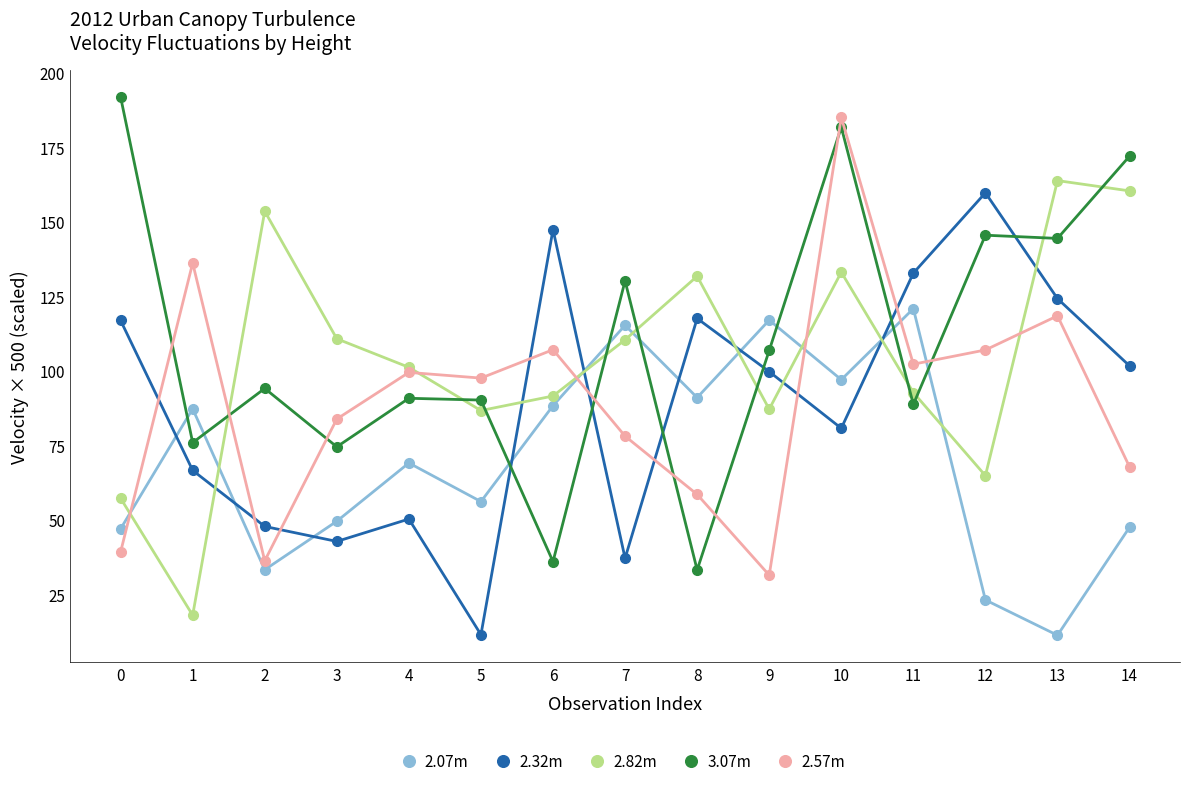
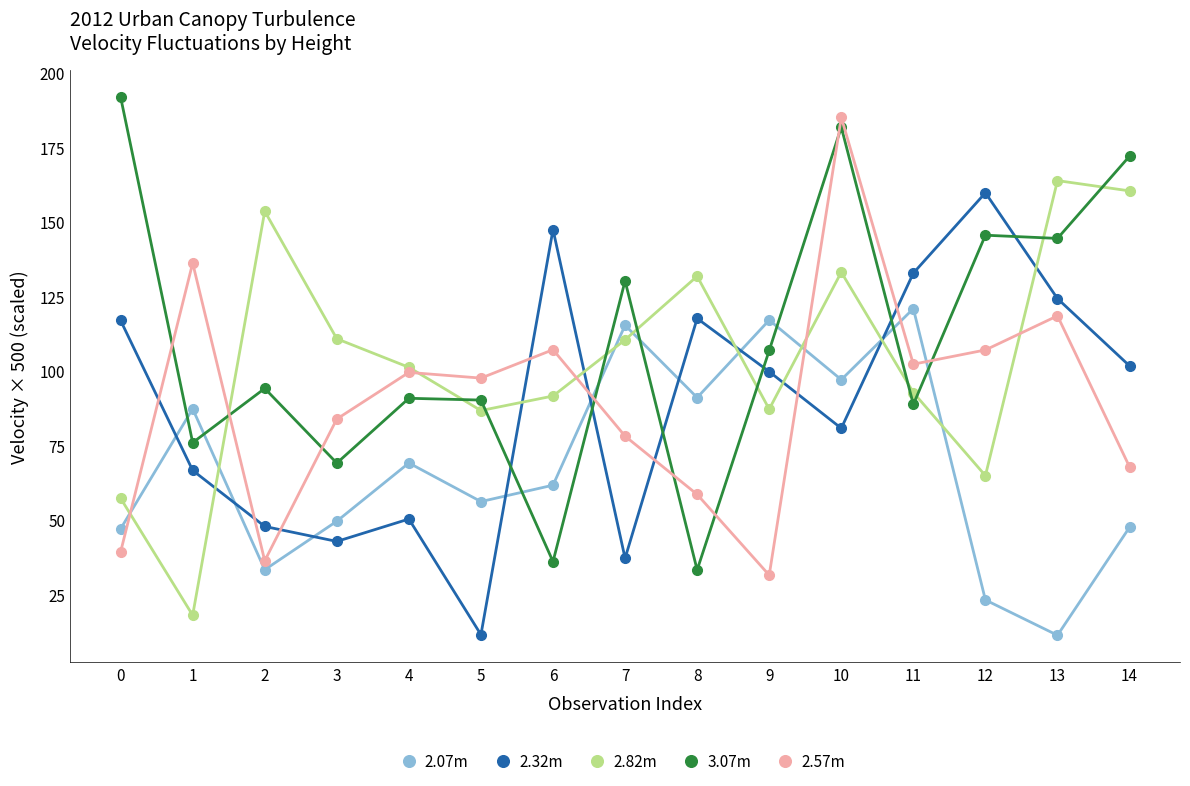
  {
    "2.07m": {
      "0": 47,
      "1": 87,
      "2": 33,
      "3": 50,
      "4": 69,
      "5": 56,
-     "6": 88,
+     "6": 62,
      "7": 115,
      "8": 91,
      "9": 117,
      "10": 97,
      "11": 121,
      "12": 23,
      "13": 11,
      "14": 48
    },
    "2.32m": {
      "0": 117,
      "1": 67,
      "2": 48,
      "3": 43,
      "4": 50,
      "5": 12,
      "6": 147,
      "7": 37,
      "8": 118,
      "9": 100,
      "10": 81,
      "11": 133,
      "12": 160,
      "13": 124,
      "14": 102
    },
    "2.82m": {
      "0": 57,
      "1": 18,
      "2": 154,
      "3": 111,
      "4": 101,
      "5": 87,
      "6": 92,
      "7": 110,
      "8": 132,
      "9": 87,
      "10": 133,
      "11": 93,
      "12": 65,
      "13": 164,
      "14": 160
    },
    "3.07m": {
      "0": 192,
      "1": 76,
      "2": 94,
-     "3": 75,
+     "3": 69,
      "4": 91,
      "5": 90,
      "6": 36,
      "7": 130,
      "8": 33,
      "9": 107,
      "10": 182,
      "11": 89,
      "12": 146,
      "13": 145,
      "14": 172
    },
    "2.57m": {
      "0": 39,
      "1": 136,
      "2": 36,
      "3": 84,
      "4": 100,
      "5": 98,
      "6": 107,
      "7": 78,
      "8": 59,
      "9": 31,
      "10": 185,
      "11": 102,
      "12": 107,
      "13": 119,
      "14": 68
    }
  }
